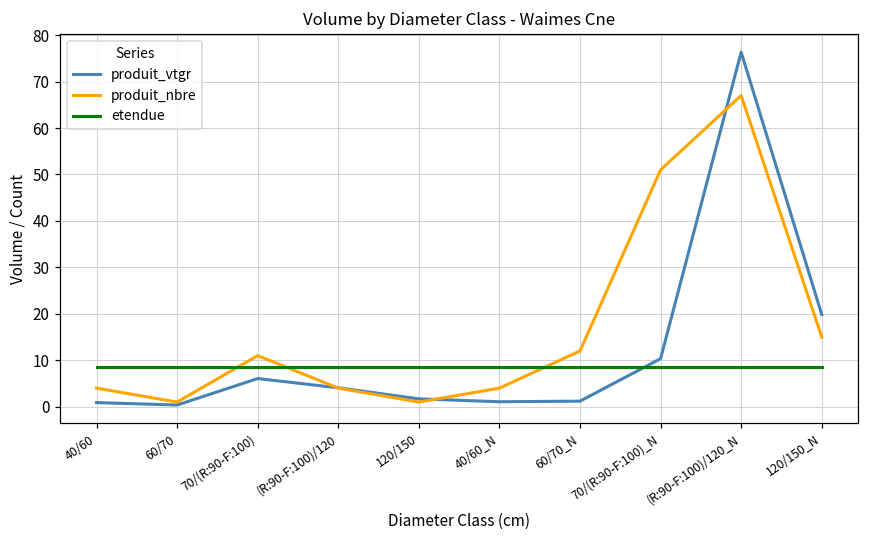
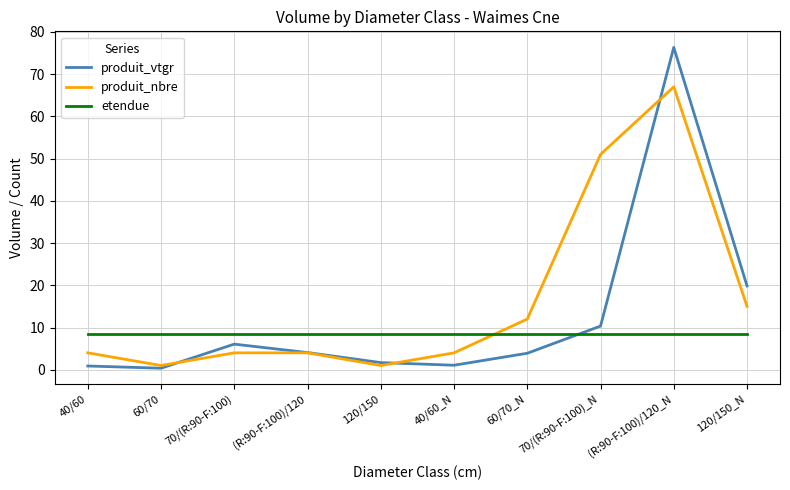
  {
    "produit_vtgr": {
      "40/60": 1,
      "60/70": 0,
      "70/(R:90-F:100)": 6,
      "120/150": 2,
      "40/60_N": 1,
-     "60/70_N": 1,
+     "60/70_N": 4,
      "70/(R:90-F:100)_N": 10,
      "(R:90-F:100)/120_N": 76,
      "120/150_N": 20
    },
    "produit_nbre": {
      "40/60": 4,
      "60/70": 1,
-     "70/(R:90-F:100)": 11,
+     "70/(R:90-F:100)": 4,
      "120/150": 1,
      "40/60_N": 4,
      "60/70_N": 12,
      "70/(R:90-F:100)_N": 51,
      "(R:90-F:100)/120_N": 67,
      "120/150_N": 15
    },
    "etendue": {
      "40/60": 8,
      "60/70": 8,
      "70/(R:90-F:100)": 8,
      "(R:90-F:100)/120": 8,
      "120/150": 8,
      "40/60_N": 8,
      "60/70_N": 8,
      "70/(R:90-F:100)_N": 8,
      "(R:90-F:100)/120_N": 8,
      "120/150_N": 8
    }
  }
